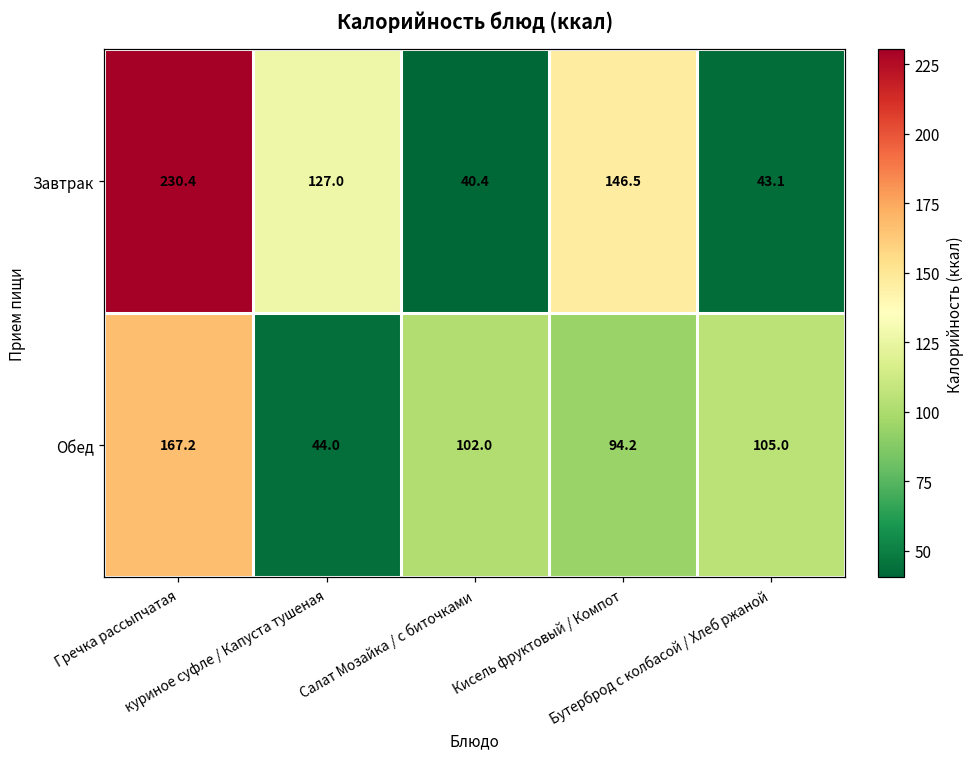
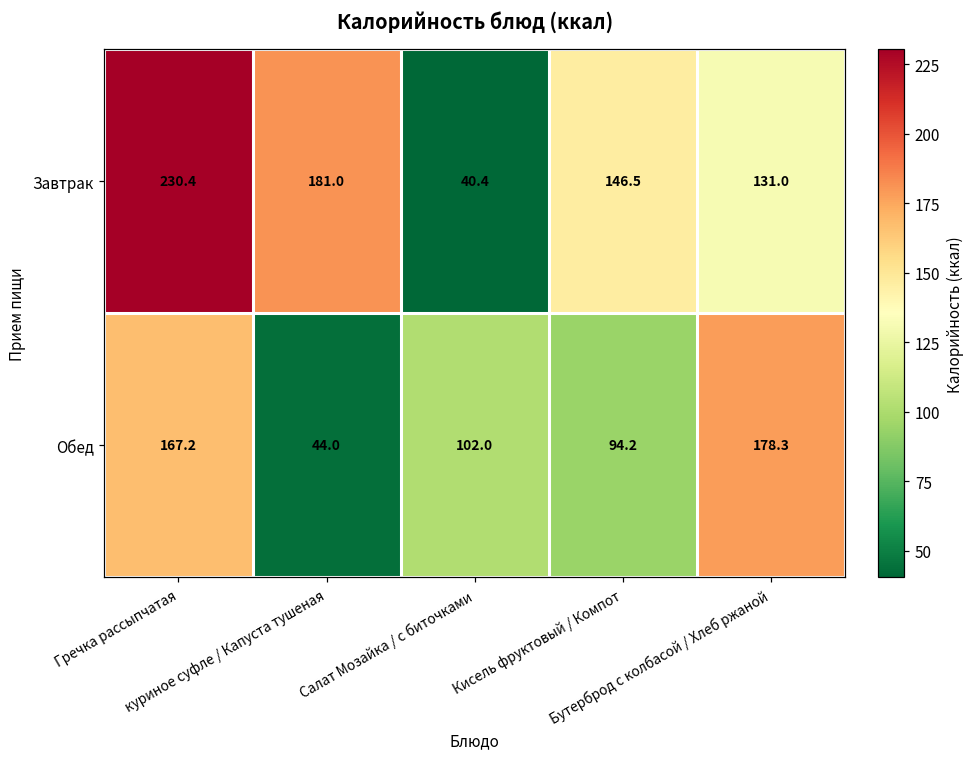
  {
    "Завтрак": {
      "Гречка рассыпчатая": 230.4,
-     "куриное суфле / Капуста тушеная": 127.0,
+     "куриное суфле / Капуста тушеная": 181.0,
      "Салат Мозайка / с биточками": 40.4,
      "Кисель фруктовый / Компот": 146.5,
-     "Бутерброд с колбасой / Хлеб ржаной": 43.1
+     "Бутерброд с колбасой / Хлеб ржаной": 131.0
    },
    "Обед": {
      "Гречка рассыпчатая": 167.2,
      "куриное суфле / Капуста тушеная": 44.0,
      "Салат Мозайка / с биточками": 102.0,
      "Кисель фруктовый / Компот": 94.2,
-     "Бутерброд с колбасой / Хлеб ржаной": 105.0
+     "Бутерброд с колбасой / Хлеб ржаной": 178.3
    }
  }
